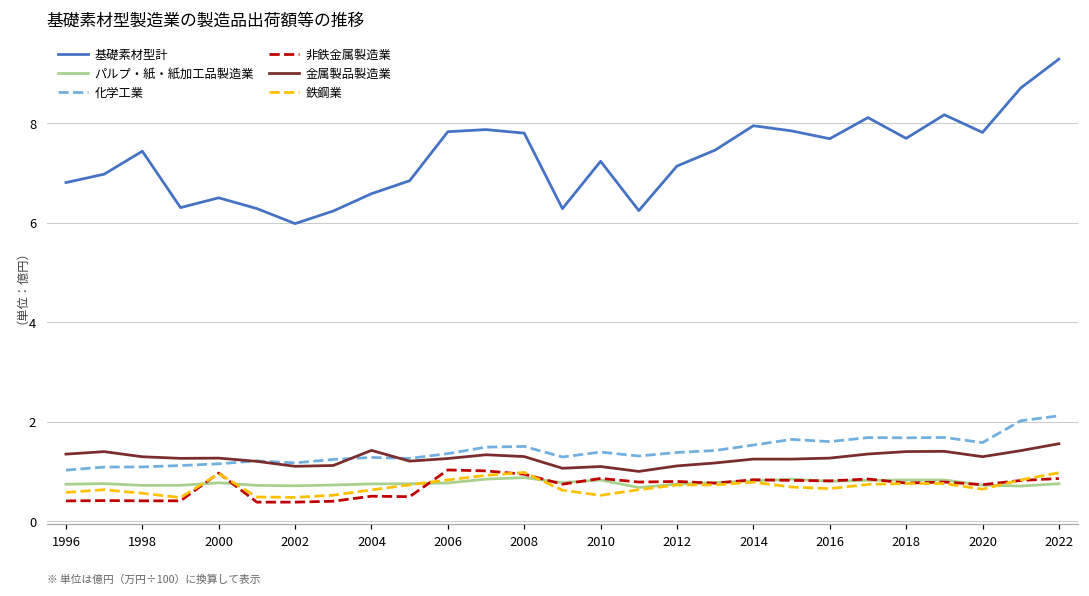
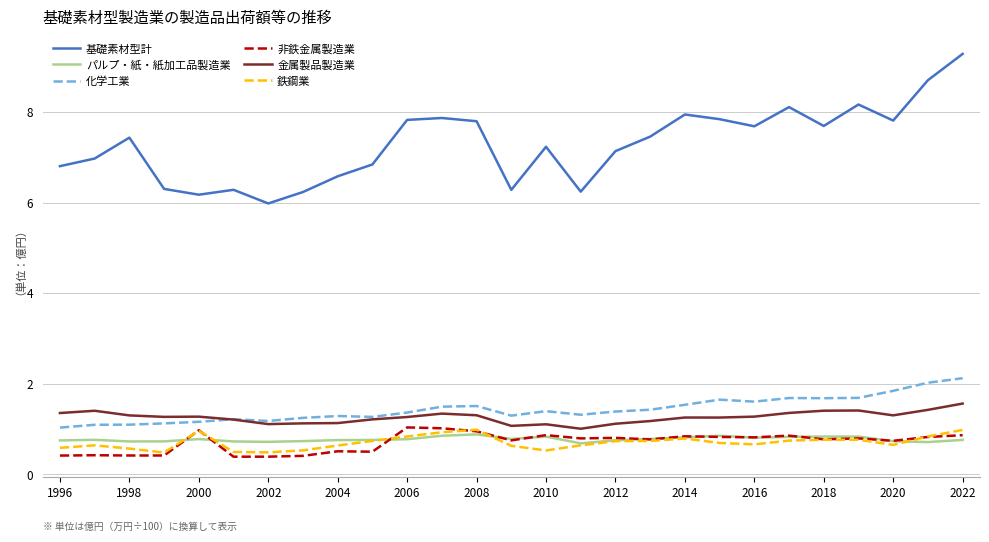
  {
    "基礎素材型計": {
      "1996": 6.8,
      "1998": 7.4,
-     "2000": 6.5,
+     "2000": 6.2,
      "2002": 6.0,
      "2004": 6.6,
      "2006": 7.8,
      "2008": 7.8,
      "2010": 7.2,
      "2012": 7.1,
      "2014": 7.9,
      "2016": 7.7,
      "2018": 7.7,
      "2020": 7.8,
      "2022": 9.3
    },
    "パルプ・紙・紙加工品製造業": {
      "1996": 0.7,
      "1998": 0.7,
      "2000": 0.8,
      "2002": 0.7,
      "2004": 0.8,
      "2006": 0.8,
      "2008": 0.9,
      "2018": 0.8,
      "2022": 0.8
    },
    "化学工業": {
      "1996": 1.0,
      "1998": 1.1,
      "2000": 1.2,
      "2002": 1.2,
      "2004": 1.3,
      "2006": 1.4,
      "2008": 1.5,
      "2010": 1.4,
      "2012": 1.4,
      "2014": 1.5,
      "2016": 1.6,
      "2018": 1.7,
-     "2020": 1.6,
+     "2020": 1.8,
      "2022": 2.1
    },
    "非鉄金属製造業": {
      "1996": 0.4,
      "1998": 0.4,
      "2002": 0.4,
      "2004": 0.5,
      "2006": 1.0,
      "2022": 0.9
    },
    "金属製品製造業": {
      "1996": 1.4,
      "1998": 1.3,
      "2000": 1.3,
      "2002": 1.1,
-     "2004": 1.4,
+     "2004": 1.1,
      "2006": 1.3,
      "2008": 1.3,
      "2010": 1.1,
      "2012": 1.1,
      "2014": 1.3,
      "2016": 1.3,
      "2018": 1.4,
      "2020": 1.3,
      "2022": 1.6
    },
    "鉄鋼業": {
      "1996": 0.6,
      "1998": 0.6,
      "2002": 0.5,
      "2004": 0.6,
      "2006": 0.8,
      "2010": 0.5,
      "2016": 0.7,
      "2020": 0.6,
      "2022": 1.0
    }
  }
